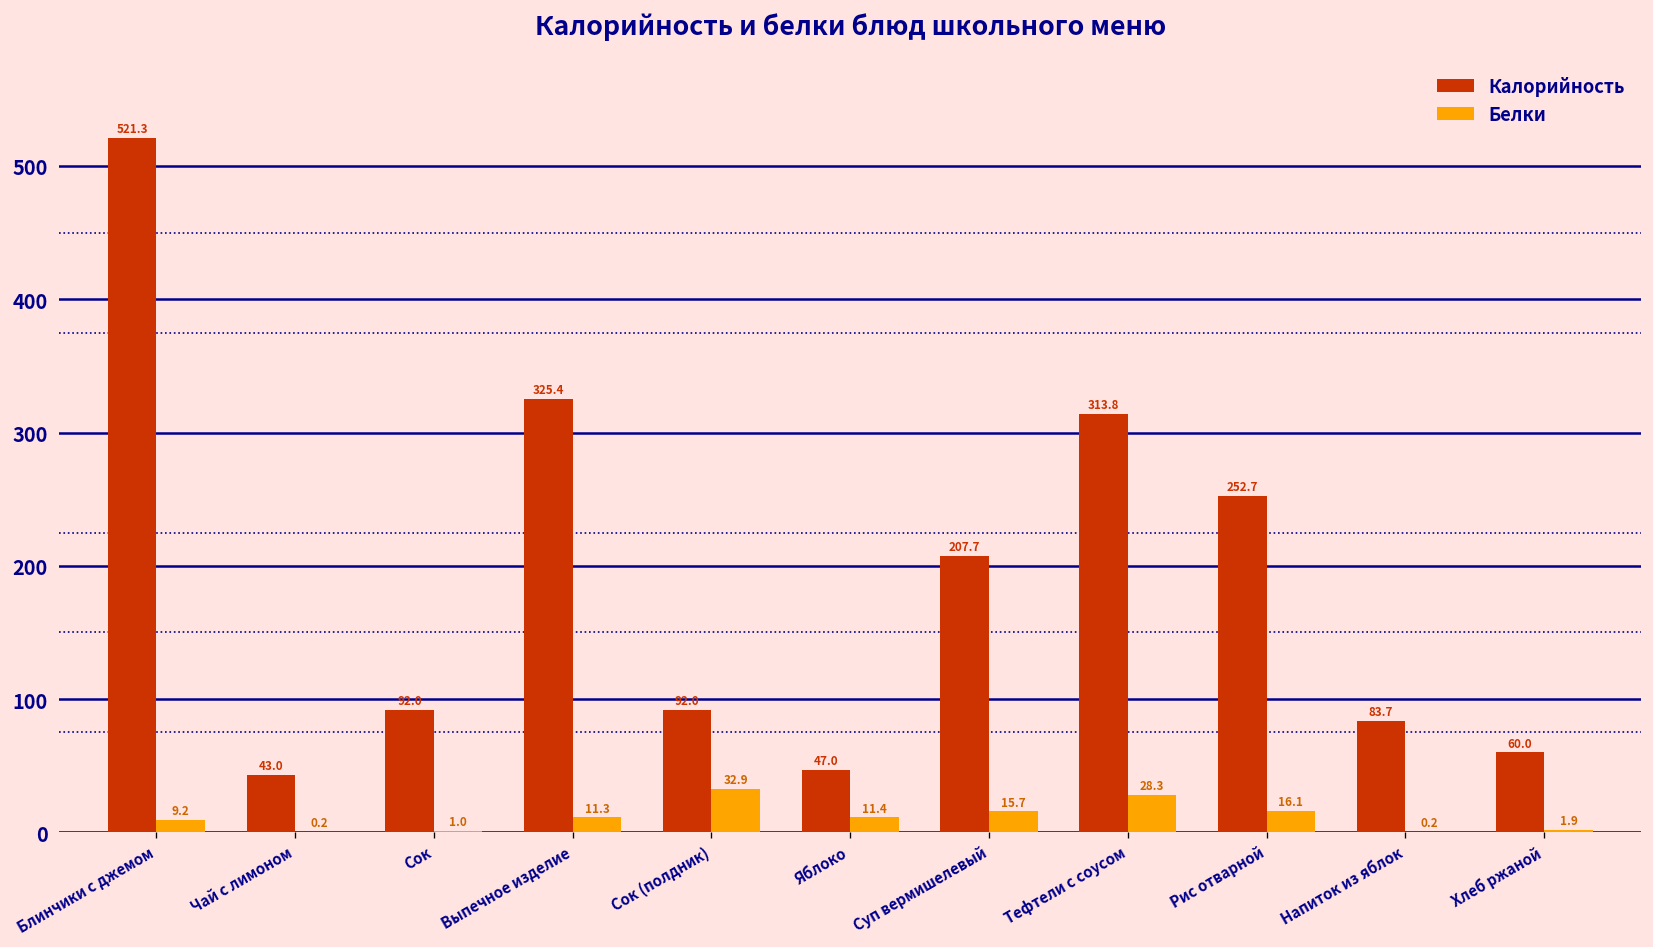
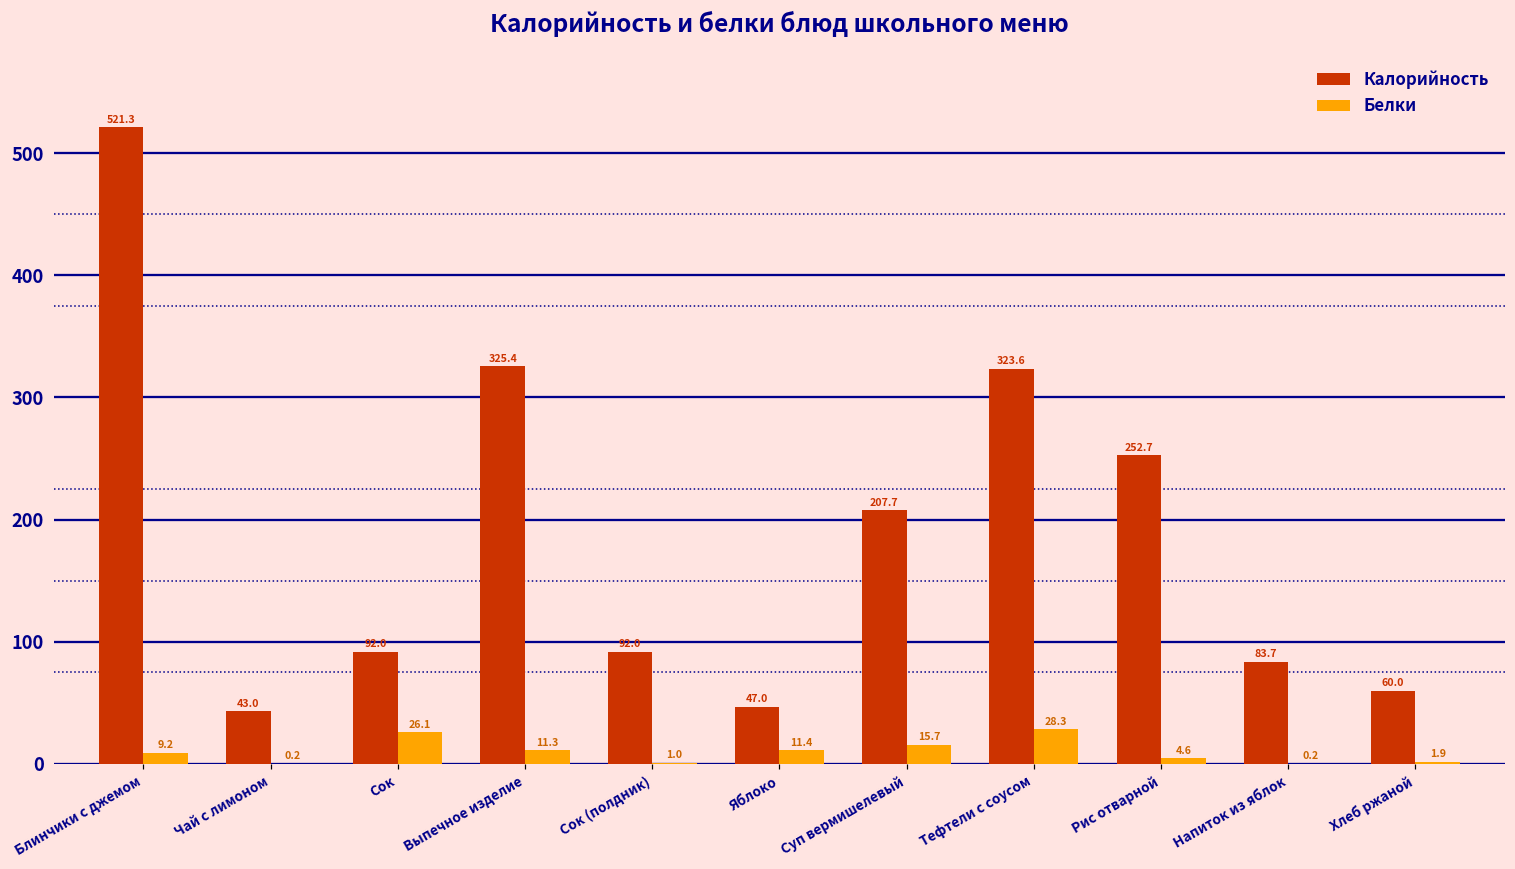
  {
    "Калорийность": {
      "Блинчики с джемом": 521.3,
      "Чай с лимоном": 43.0,
      "Сок": 92.0,
      "Выпечное изделие": 325.4,
      "Сок (полдник)": 92.0,
      "Яблоко": 47.0,
      "Суп вермишелевый": 207.7,
-     "Тефтели с соусом": 313.8,
+     "Тефтели с соусом": 323.6,
      "Рис отварной": 252.7,
      "Напиток из яблок": 83.7,
      "Хлеб ржаной": 60.0
    },
    "Белки": {
      "Блинчики с джемом": 9.2,
      "Чай с лимоном": 0.2,
-     "Сок": 1.0,
+     "Сок": 26.1,
      "Выпечное изделие": 11.3,
-     "Сок (полдник)": 32.9,
+     "Сок (полдник)": 1.0,
      "Яблоко": 11.4,
      "Суп вермишелевый": 15.7,
      "Тефтели с соусом": 28.3,
-     "Рис отварной": 16.1,
+     "Рис отварной": 4.6,
      "Напиток из яблок": 0.2,
      "Хлеб ржаной": 1.9
    }
  }
